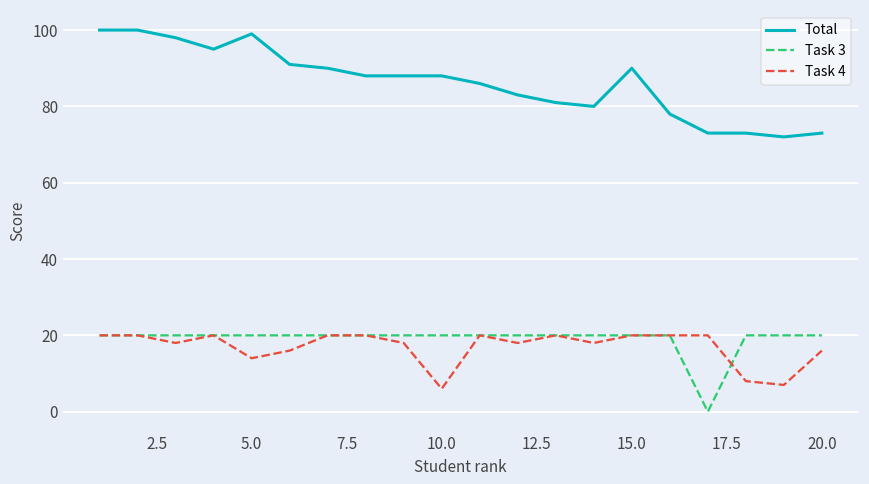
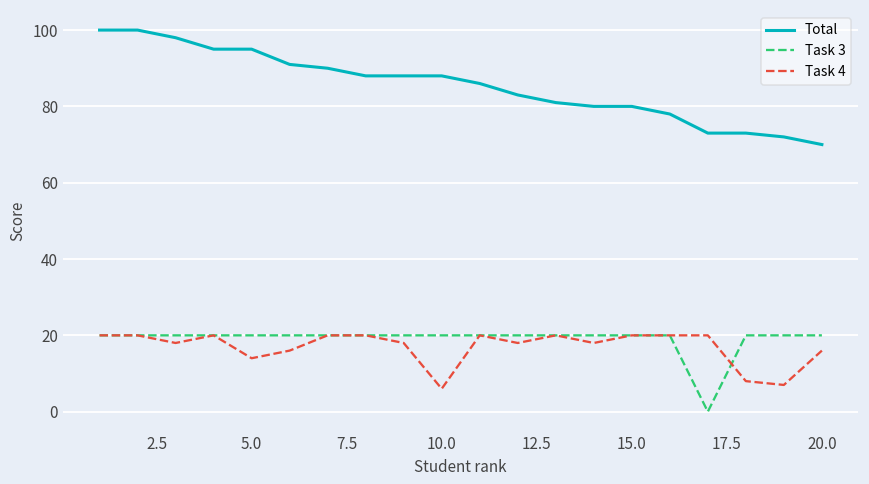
  {
    "Total": {
-     "5.0": 99,
+     "5.0": 95,
      "10.0": 88,
-     "15.0": 90,
-     "20.0": 73
+     "15.0": 80,
+     "20.0": 70
    },
    "Task 3": {
      "5.0": 20,
      "10.0": 20,
      "20.0": 20
    },
    "Task 4": {
      "5.0": 14,
      "10.0": 6,
      "20.0": 16
    }
  }
